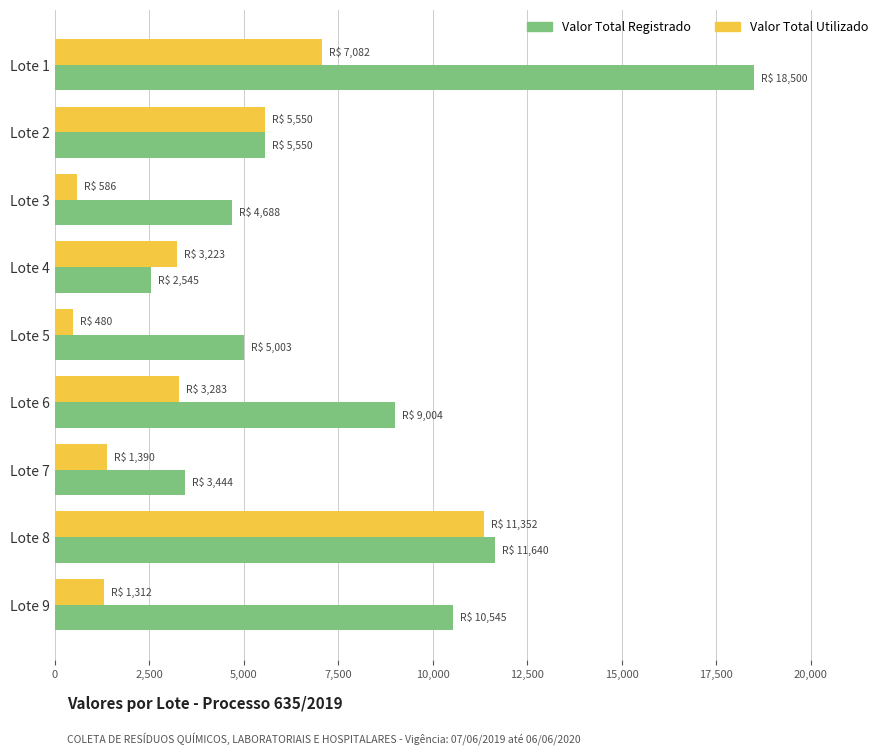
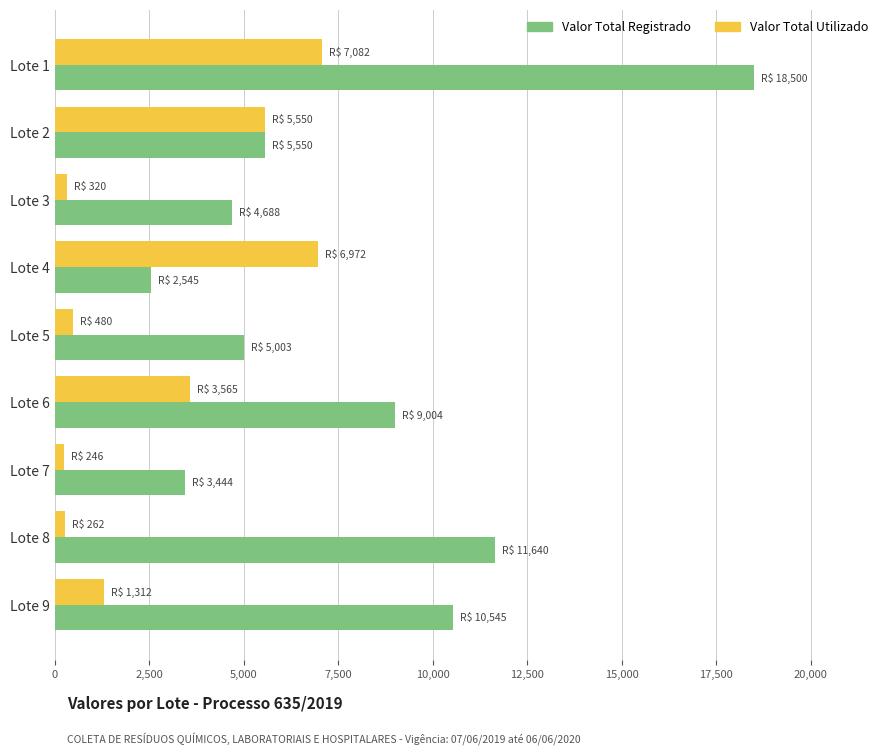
  {
    "Valor Total Registrado": {
      "Lote 1": "18,500",
      "Lote 2": "5,550",
      "Lote 3": "4,688",
      "Lote 4": "2,545",
      "Lote 5": "5,003",
      "Lote 6": "9,004",
      "Lote 7": "3,444",
      "Lote 8": "11,640",
      "Lote 9": "10,545"
    },
    "Valor Total Utilizado": {
      "Lote 1": "7,082",
      "Lote 2": "5,550",
-     "Lote 3": "586",
-     "Lote 4": "3,223",
+     "Lote 3": "320",
+     "Lote 4": "6,972",
      "Lote 5": "480",
-     "Lote 6": "3,283",
-     "Lote 7": "1,390",
-     "Lote 8": "11,352",
+     "Lote 6": "3,565",
+     "Lote 7": "246",
+     "Lote 8": "262",
      "Lote 9": "1,312"
    }
  }
